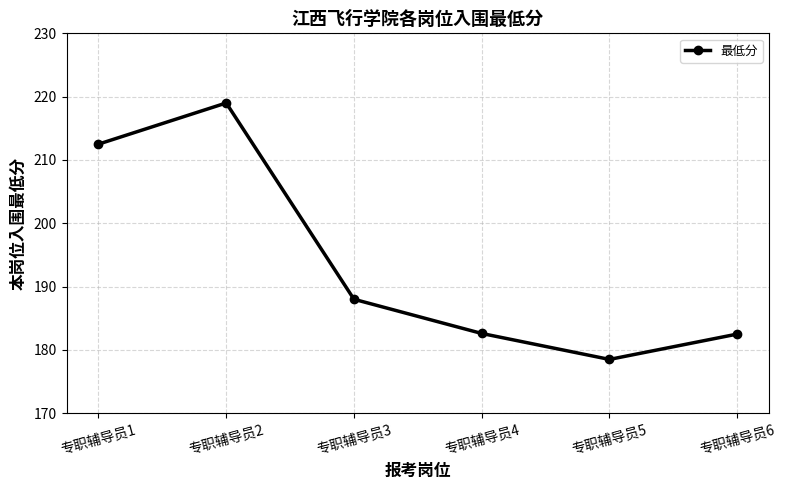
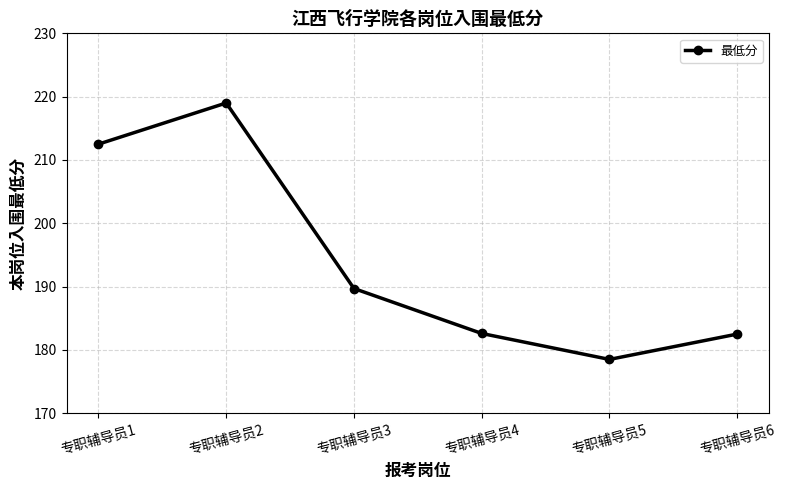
  {
    "专职辅导员1": 213,
    "专职辅导员2": 219,
-   "专职辅导员3": 188,
+   "专职辅导员3": 190,
    "专职辅导员4": 183,
    "专职辅导员5": 179,
    "专职辅导员6": 183
  }
